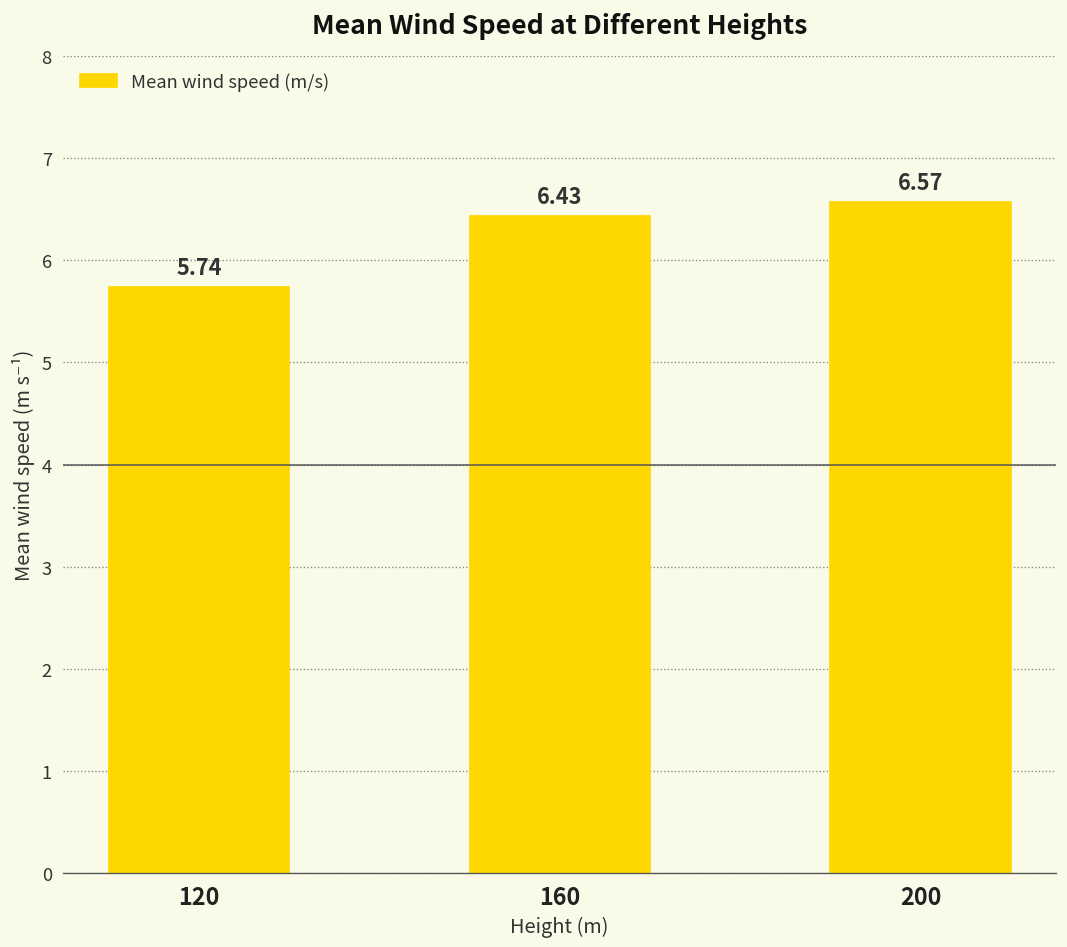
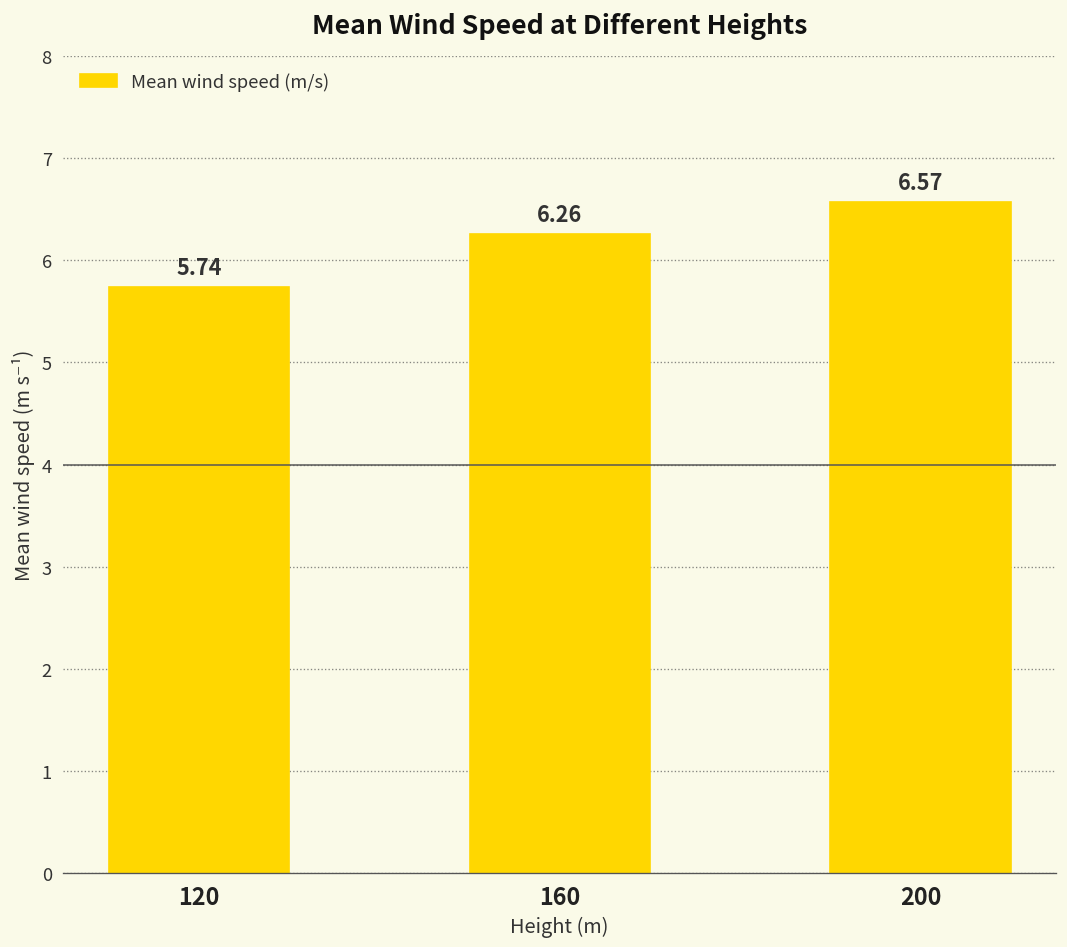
  {
    "120": 5.74,
-   "160": 6.43,
+   "160": 6.26,
    "200": 6.57
  }
